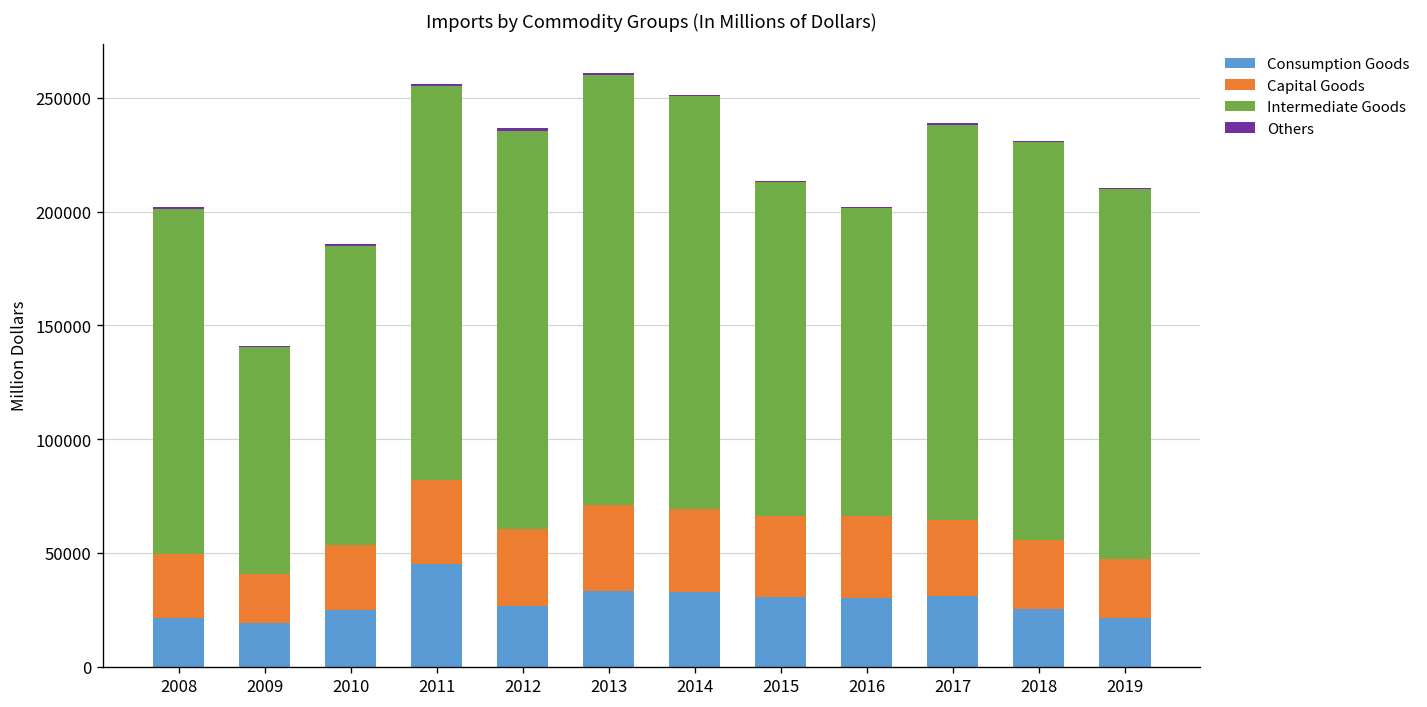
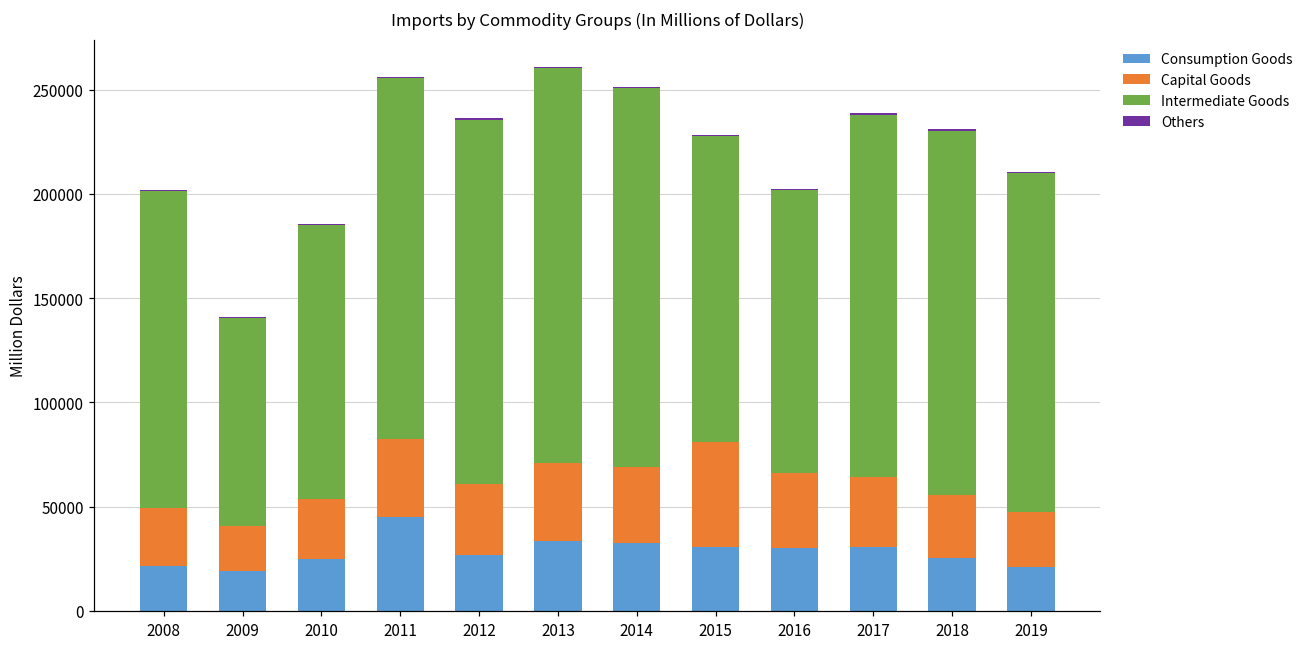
  {
    "Consumption Goods": {
      "2008": 21000,
      "2009": 19000,
      "2010": 25000,
      "2011": 45000,
      "2012": 27000,
      "2013": 33000,
      "2014": 33000,
      "2015": 31000,
      "2016": 30000,
      "2017": 31000,
      "2018": 25000,
      "2019": 21000
    },
    "Capital Goods": {
      "2008": 28000,
      "2009": 21000,
      "2010": 29000,
      "2011": 37000,
      "2012": 34000,
      "2013": 38000,
      "2014": 37000,
-     "2015": 36000,
+     "2015": 50000,
      "2016": 36000,
      "2017": 33000,
      "2018": 30000,
      "2019": 26000
    },
    "Intermediate Goods": {
      "2008": 152000,
      "2009": 100000,
      "2010": 131000,
      "2011": 173000,
      "2012": 175000,
      "2013": 189000,
      "2014": 182000,
      "2015": 147000,
      "2016": 136000,
      "2017": 174000,
      "2018": 175000,
      "2019": 163000
    }
  }
